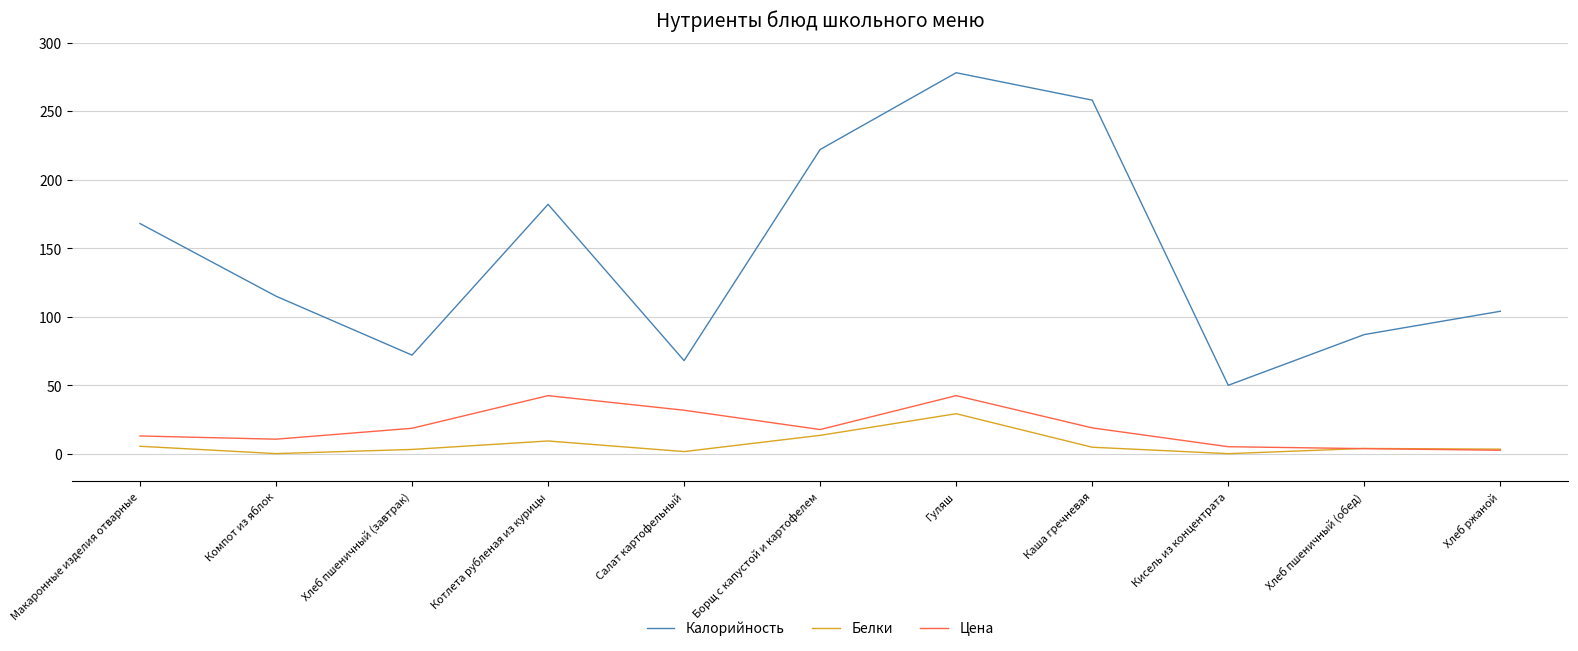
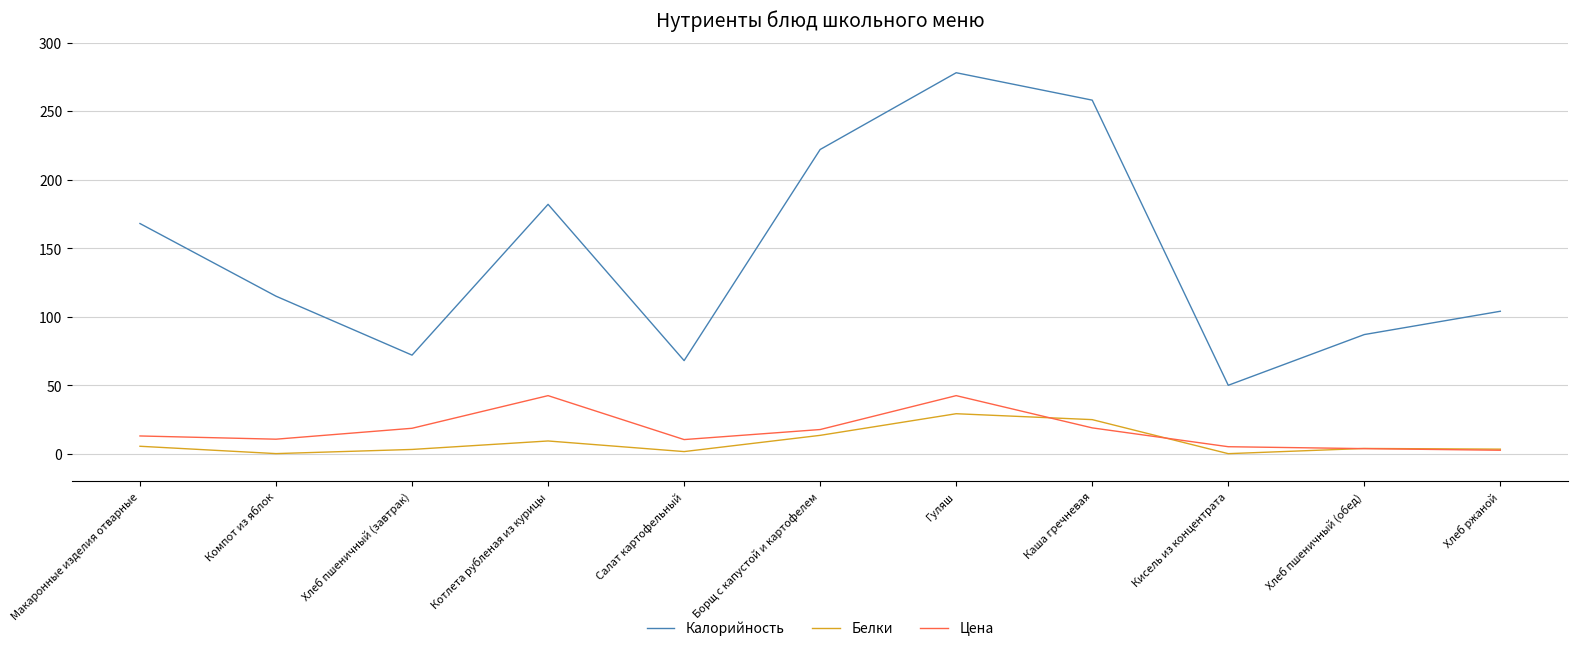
  {
    "Калорийность": {
      "Макаронные изделия отварные": 168,
      "Компот из яблок": 115,
      "Хлеб пшеничный (завтрак)": 72,
      "Котлета рубленая из курицы": 182,
      "Салат картофельный": 68,
      "Борщ с капустой и картофелем": 222,
      "Гуляш": 278,
      "Каша гречневая": 258,
      "Кисель из концентрата": 50,
      "Хлеб пшеничный (обед)": 87,
      "Хлеб ржаной": 104
    },
    "Белки": {
      "Макаронные изделия отварные": 6,
      "Компот из яблок": 0,
      "Хлеб пшеничный (завтрак)": 3,
      "Котлета рубленая из курицы": 9,
      "Салат картофельный": 2,
      "Борщ с капустой и картофелем": 13,
      "Гуляш": 29,
-     "Каша гречневая": 5,
+     "Каша гречневая": 25,
      "Кисель из концентрата": 0
    },
    "Цена": {
      "Макаронные изделия отварные": 13,
      "Компот из яблок": 11,
      "Хлеб пшеничный (завтрак)": 19,
      "Котлета рубленая из курицы": 42,
-     "Салат картофельный": 32,
+     "Салат картофельный": 10,
      "Борщ с капустой и картофелем": 18,
      "Гуляш": 42,
      "Каша гречневая": 19,
      "Кисель из концентрата": 5
    }
  }
